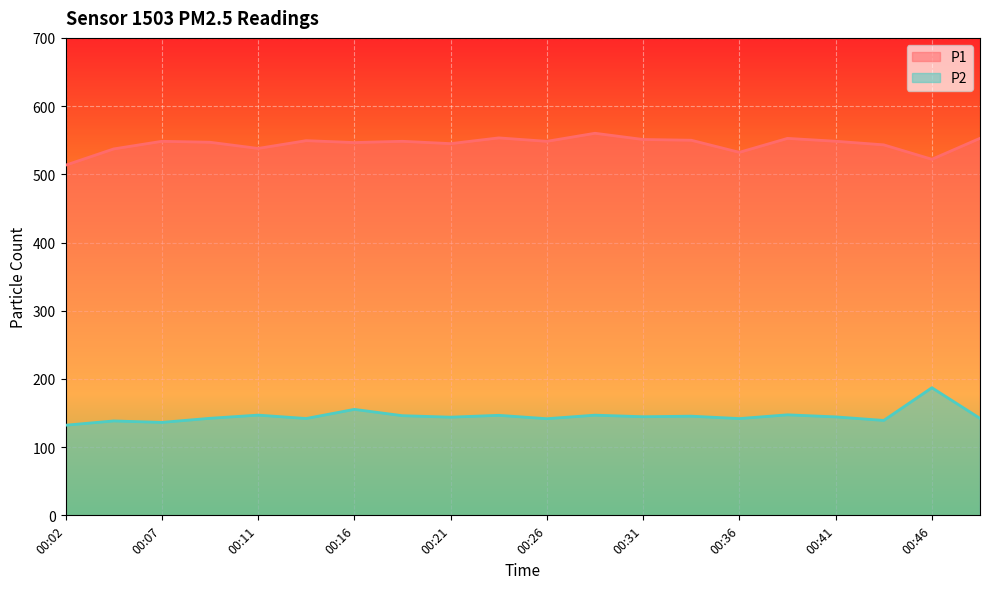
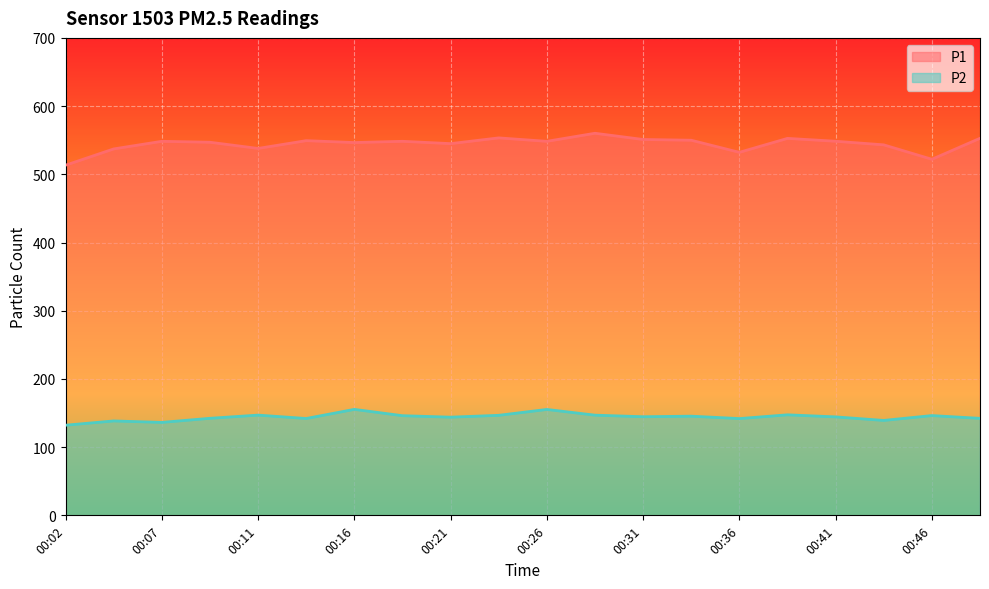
  {
    "P1": {
      "00:02": 510,
      "00:07": 550,
      "00:11": 540,
      "00:16": 550,
      "00:21": 540,
      "00:26": 550,
      "00:31": 550,
      "00:36": 530,
      "00:41": 550,
      "00:46": 520
    },
    "P2": {
      "00:02": 130,
      "00:07": 140,
      "00:11": 150,
      "00:16": 160,
      "00:21": 140,
-     "00:26": 140,
+     "00:26": 160,
      "00:31": 140,
      "00:36": 140,
      "00:41": 140,
-     "00:46": 190
+     "00:46": 150
    }
  }
